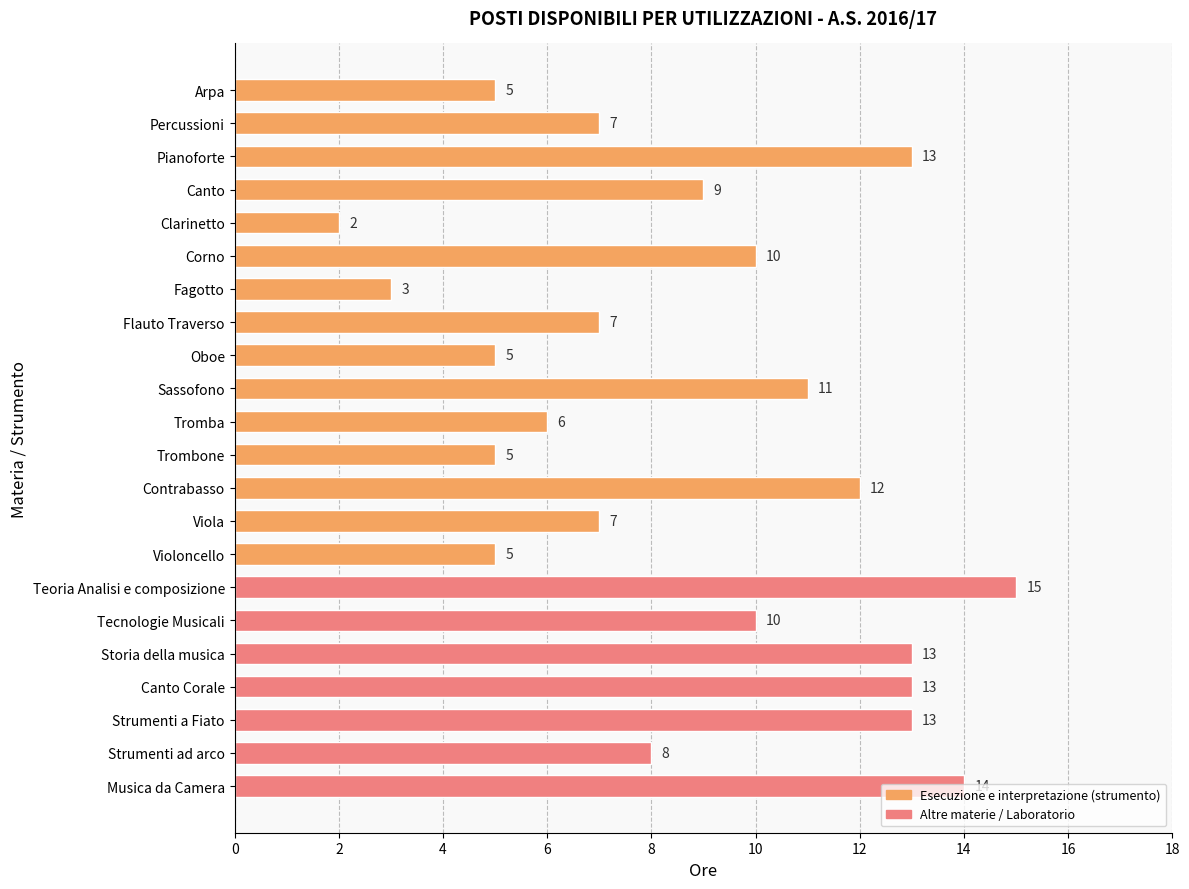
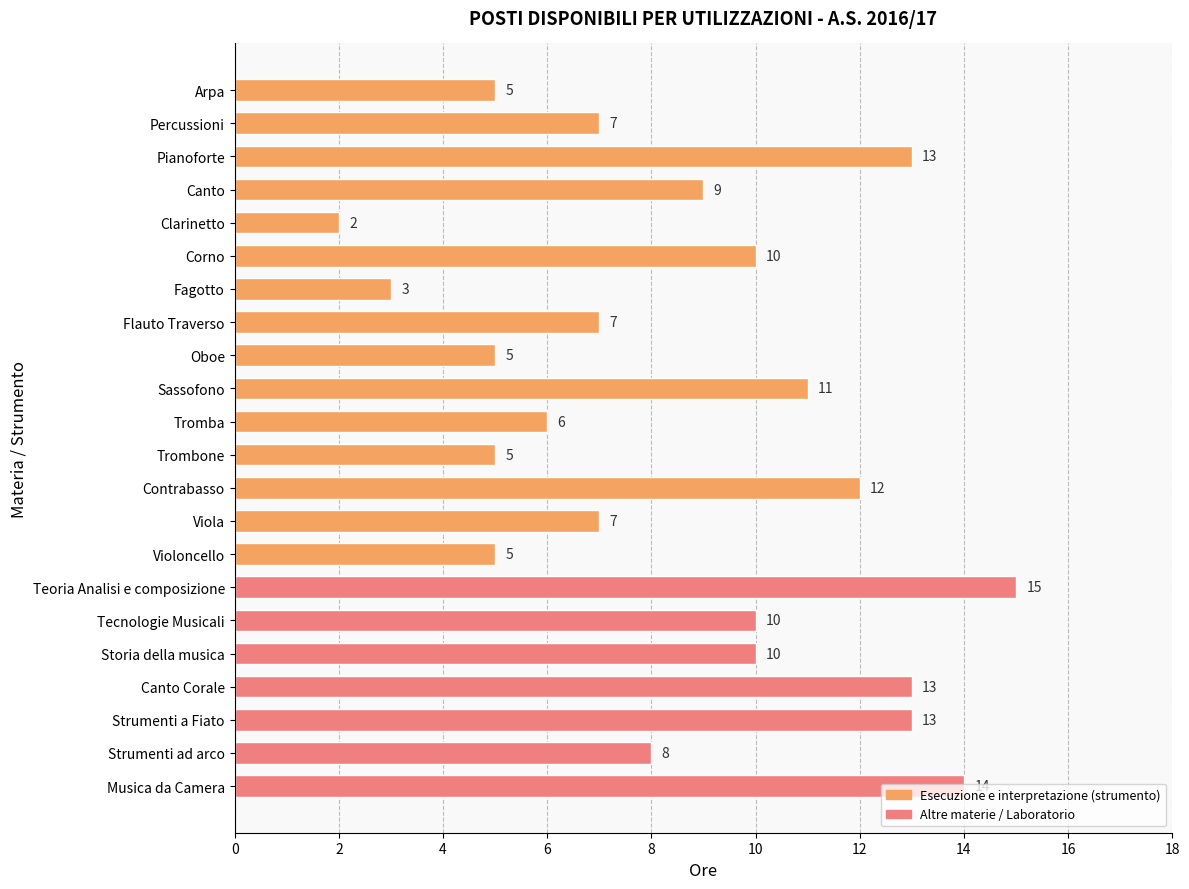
  {
    "Arpa": 5,
    "Percussioni": 7,
    "Pianoforte": 13,
    "Canto": 9,
    "Clarinetto": 2,
    "Corno": 10,
    "Fagotto": 3,
    "Flauto Traverso": 7,
    "Oboe": 5,
    "Sassofono": 11,
    "Tromba": 6,
    "Trombone": 5,
    "Contrabasso": 12,
    "Viola": 7,
    "Violoncello": 5,
    "Teoria Analisi e composizione": 15,
    "Tecnologie Musicali": 10,
-   "Storia della musica": 13,
+   "Storia della musica": 10,
    "Canto Corale": 13,
    "Strumenti a Fiato": 13,
    "Strumenti ad arco": 8
  }
